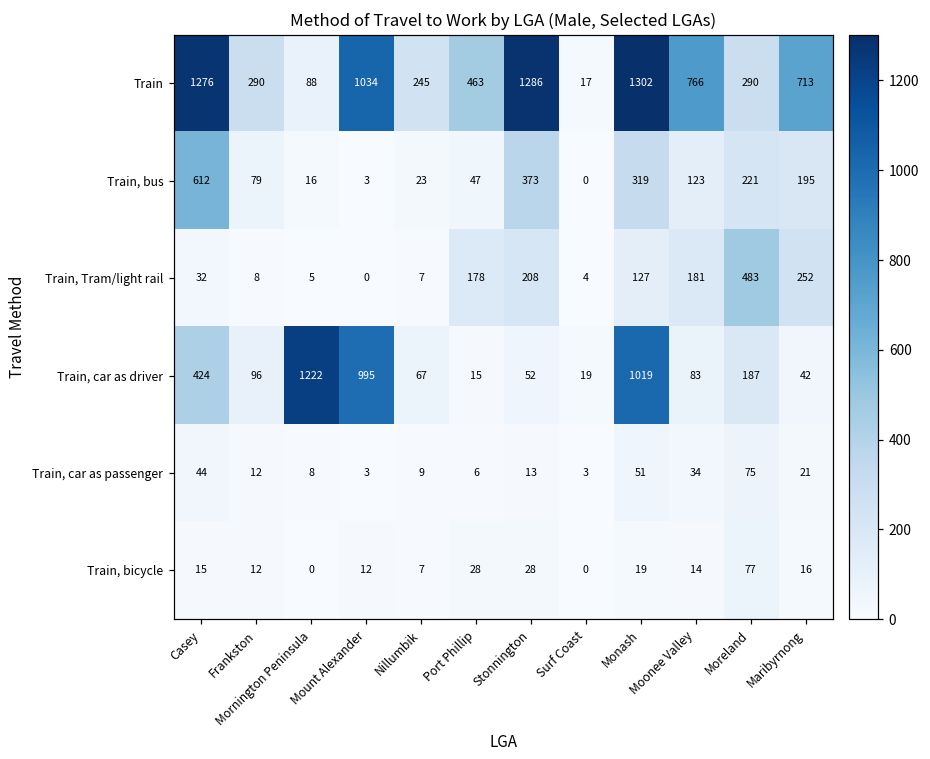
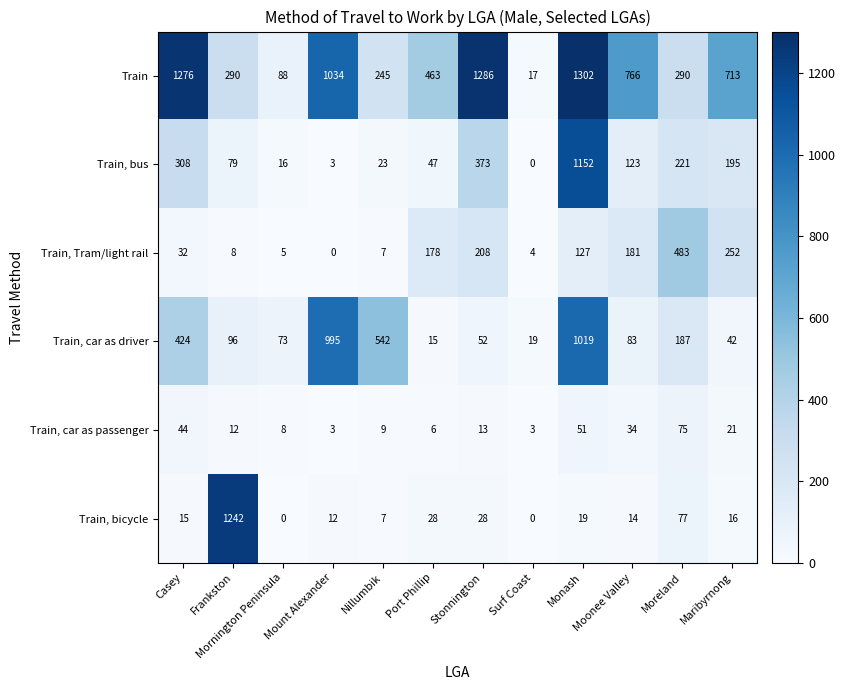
  {
    "Train": {
      "Casey": 1276,
      "Frankston": 290,
      "Mornington Peninsula": 88,
      "Mount Alexander": 1034,
      "Nillumbik": 245,
      "Port Phillip": 463,
      "Stonnington": 1286,
      "Surf Coast": 17,
      "Monash": 1302,
      "Moonee Valley": 766,
      "Moreland": 290,
      "Maribyrnong": 713
    },
    "Train, bus": {
-     "Casey": 612,
+     "Casey": 308,
      "Frankston": 79,
      "Mornington Peninsula": 16,
      "Mount Alexander": 3,
      "Nillumbik": 23,
      "Port Phillip": 47,
      "Stonnington": 373,
      "Surf Coast": 0,
-     "Monash": 319,
+     "Monash": 1152,
      "Moonee Valley": 123,
      "Moreland": 221,
      "Maribyrnong": 195
    },
    "Train, Tram/light rail": {
      "Casey": 32,
      "Frankston": 8,
      "Mornington Peninsula": 5,
      "Mount Alexander": 0,
      "Nillumbik": 7,
      "Port Phillip": 178,
      "Stonnington": 208,
      "Surf Coast": 4,
      "Monash": 127,
      "Moonee Valley": 181,
      "Moreland": 483,
      "Maribyrnong": 252
    },
    "Train, car as driver": {
      "Casey": 424,
      "Frankston": 96,
-     "Mornington Peninsula": 1222,
+     "Mornington Peninsula": 73,
      "Mount Alexander": 995,
-     "Nillumbik": 67,
+     "Nillumbik": 542,
      "Port Phillip": 15,
      "Stonnington": 52,
      "Surf Coast": 19,
      "Monash": 1019,
      "Moonee Valley": 83,
      "Moreland": 187,
      "Maribyrnong": 42
    },
    "Train, car as passenger": {
      "Casey": 44,
      "Frankston": 12,
      "Mornington Peninsula": 8,
      "Mount Alexander": 3,
      "Nillumbik": 9,
      "Port Phillip": 6,
      "Stonnington": 13,
      "Surf Coast": 3,
      "Monash": 51,
      "Moonee Valley": 34,
      "Moreland": 75,
      "Maribyrnong": 21
    },
    "Train, bicycle": {
      "Casey": 15,
-     "Frankston": 12,
+     "Frankston": 1242,
      "Mornington Peninsula": 0,
      "Mount Alexander": 12,
      "Nillumbik": 7,
      "Port Phillip": 28,
      "Stonnington": 28,
      "Surf Coast": 0,
      "Monash": 19,
      "Moonee Valley": 14,
      "Moreland": 77,
      "Maribyrnong": 16
    }
  }
